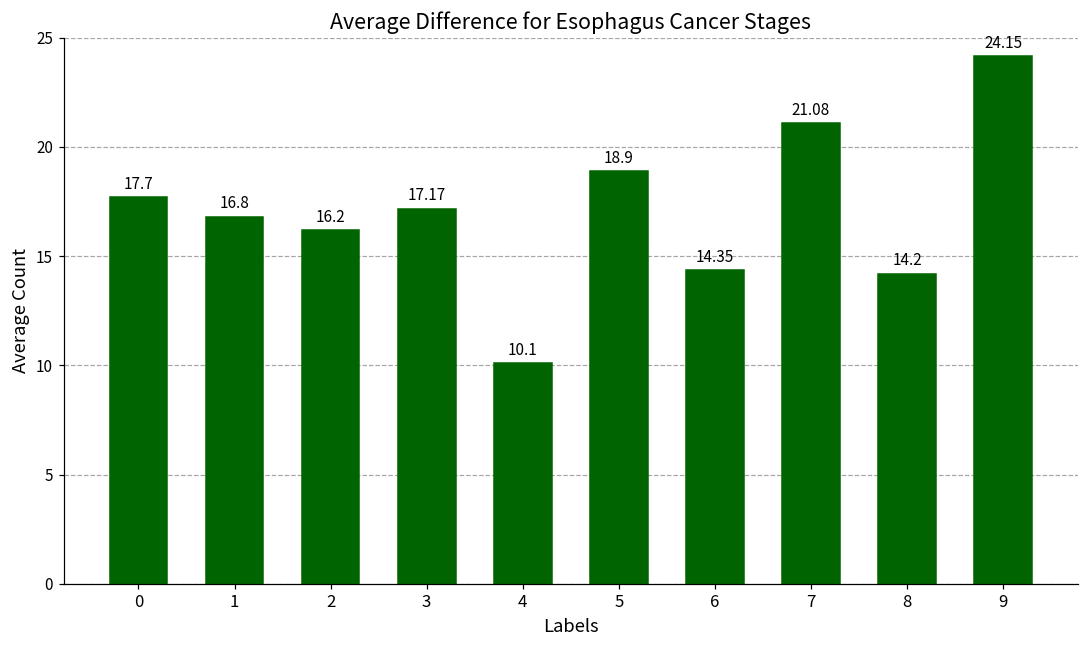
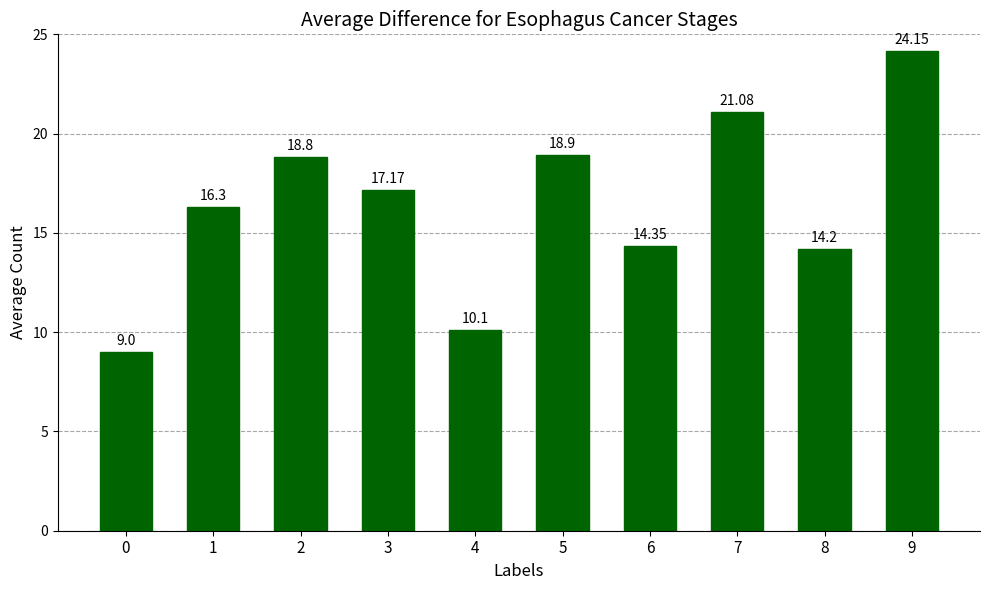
  {
-   "0": 17.7,
-   "1": 16.8,
-   "2": 16.2,
+   "0": 9.0,
+   "1": 16.3,
+   "2": 18.8,
    "3": 17.17,
    "4": 10.1,
    "5": 18.9,
    "6": 14.35,
    "7": 21.08,
    "8": 14.2,
    "9": 24.15
  }
